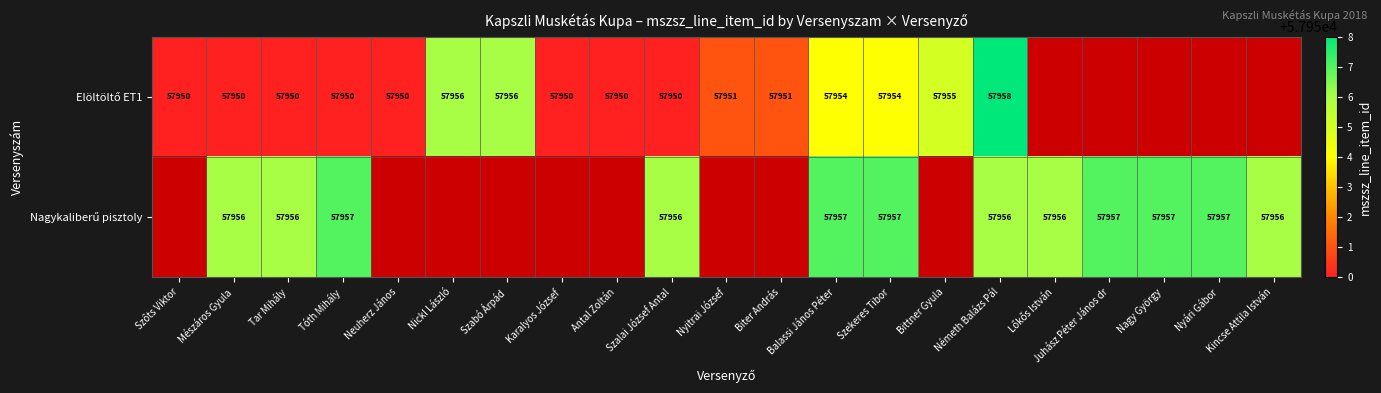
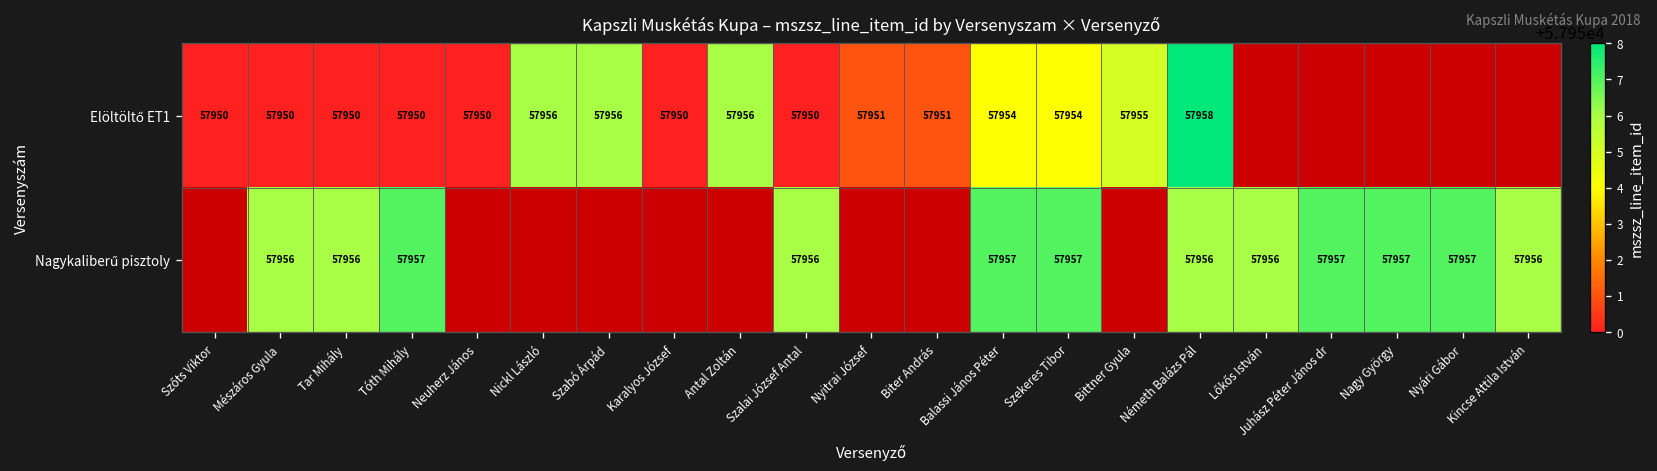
  {
    "Elöltöltő ET1": {
      "Szőts Viktor": 57950,
      "Mészáros Gyula": 57950,
      "Tar Mihály": 57950,
      "Tóth Mihály": 57950,
      "Neuherz János": 57950,
      "Nickl László": 57956,
      "Szabó Árpád": 57956,
      "Karalyos József": 57950,
-     "Antal Zoltán": 57950,
+     "Antal Zoltán": 57956,
      "Szalai József Antal": 57950,
      "Nyitrai József": 57951,
      "Biter András": 57951,
      "Balassi János Péter": 57954,
      "Szekeres Tibor": 57954,
      "Bittner Gyula": 57955,
      "Németh Balázs Pál": 57958
    },
    "Nagykaliberű pisztoly": {
      "Mészáros Gyula": 57956,
      "Tar Mihály": 57956,
      "Tóth Mihály": 57957,
      "Szalai József Antal": 57956,
      "Balassi János Péter": 57957,
      "Szekeres Tibor": 57957,
      "Németh Balázs Pál": 57956,
      "Lőkős István": 57956,
      "Juhász Péter János dr": 57957,
      "Nagy György": 57957,
      "Nyári Gábor": 57957,
      "Kincse Attila István": 57956
    }
  }
